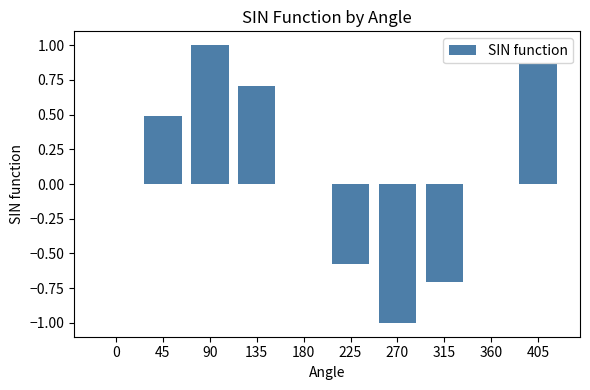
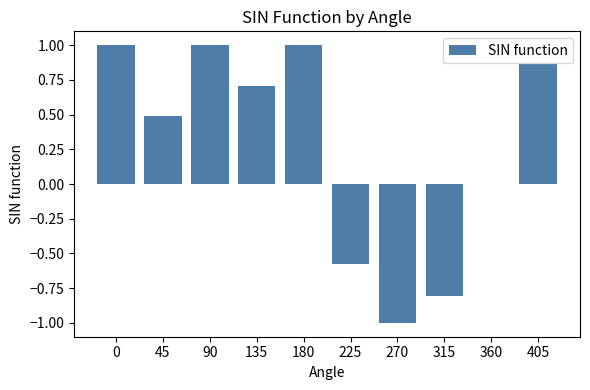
  {
-   "0": 0,
+   "0": 1,
    "45": 0.49,
    "90": 1.00,
    "135": 0.71,
-   "180": 0,
+   "180": 1,
    "225": -0.58,
    "270": -1.00,
-   "315": -0.71,
+   "315": -0.81,
    "405": 0.87
  }
